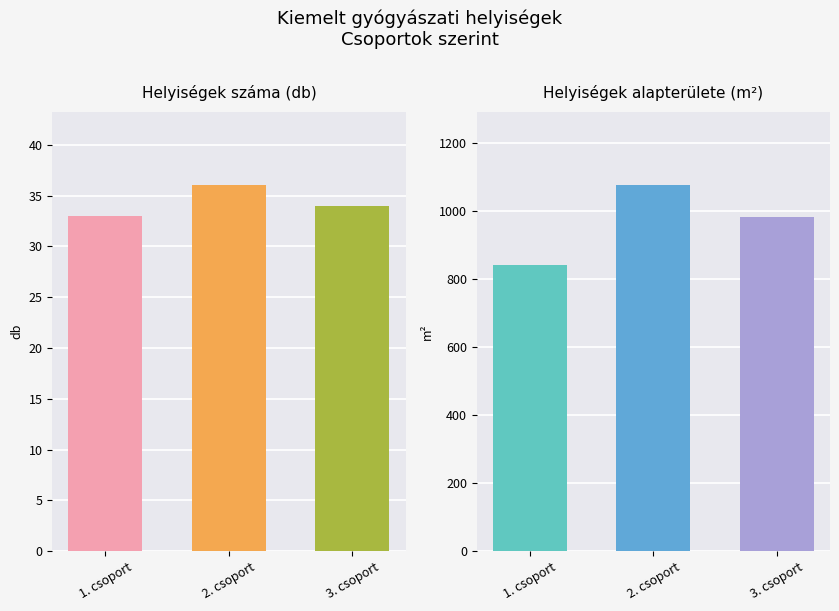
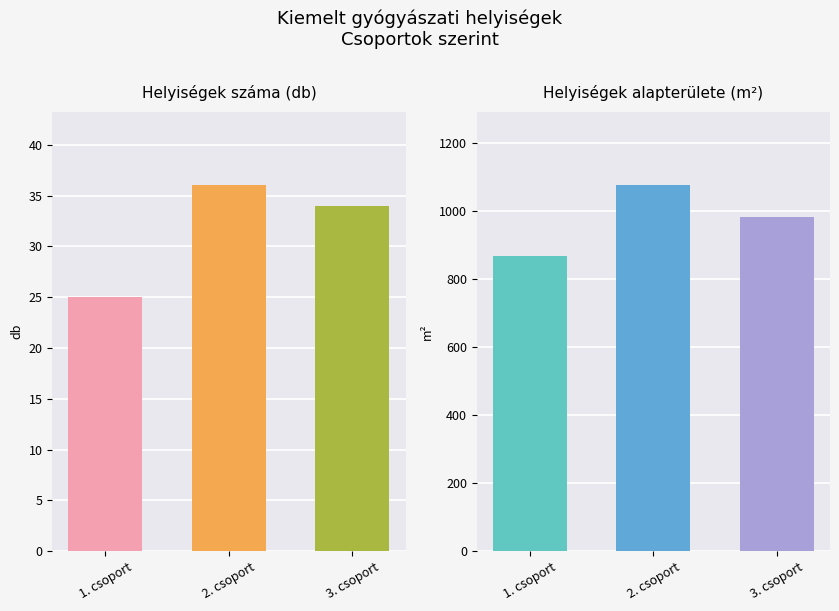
  {
    "Helyiségek száma (db)": {
-     "1. csoport": 33,
+     "1. csoport": 25,
      "2. csoport": 36,
      "3. csoport": 34
    },
    "Helyiségek alapterülete (m²)": {
-     "1. csoport": 840,
+     "1. csoport": 870,
      "2. csoport": 1080,
      "3. csoport": 980
    }
  }
